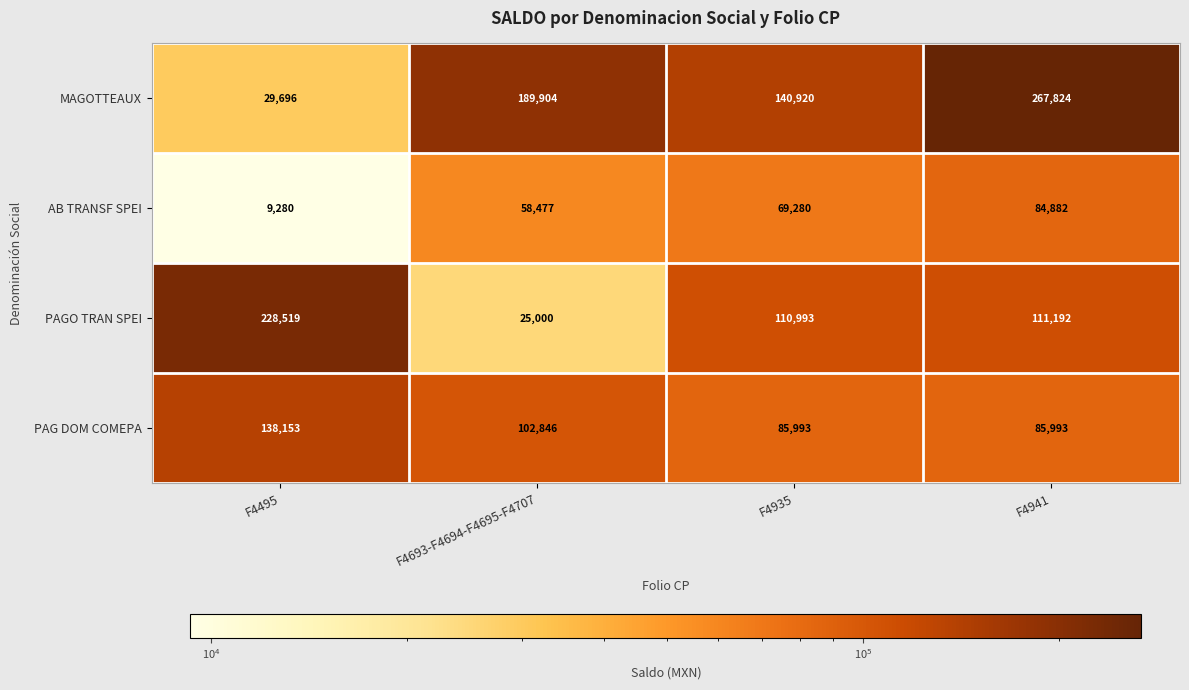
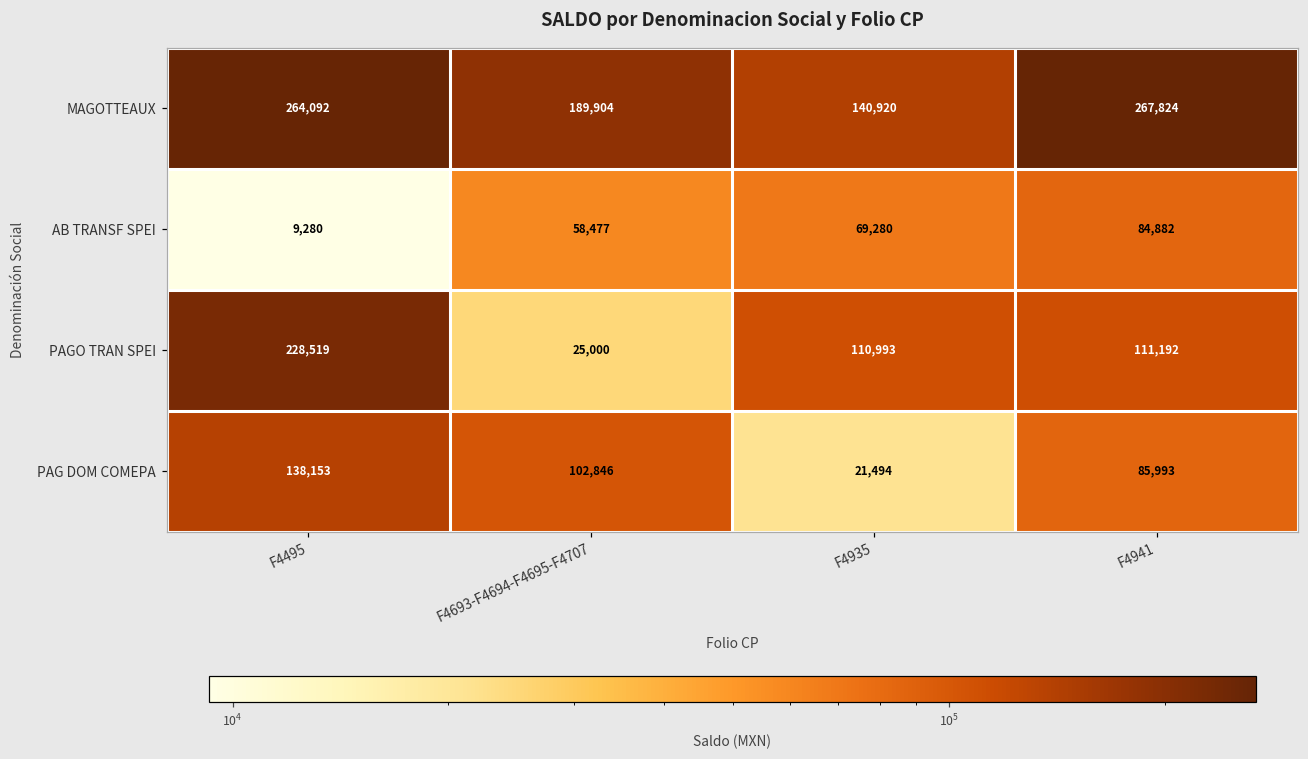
  {
    "MAGOTTEAUX": {
-     "F4495": "29,696",
+     "F4495": "264,092",
      "F4693-F4694-F4695-F4707": "189,904",
      "F4935": "140,920",
      "F4941": "267,824"
    },
    "AB TRANSF SPEI": {
      "F4495": "9,280",
      "F4693-F4694-F4695-F4707": "58,477",
      "F4935": "69,280",
      "F4941": "84,882"
    },
    "PAGO TRAN SPEI": {
      "F4495": "228,519",
      "F4693-F4694-F4695-F4707": "25,000",
      "F4935": "110,993",
      "F4941": "111,192"
    },
    "PAG DOM COMEPA": {
      "F4495": "138,153",
      "F4693-F4694-F4695-F4707": "102,846",
-     "F4935": "85,993",
+     "F4935": "21,494",
      "F4941": "85,993"
    }
  }
